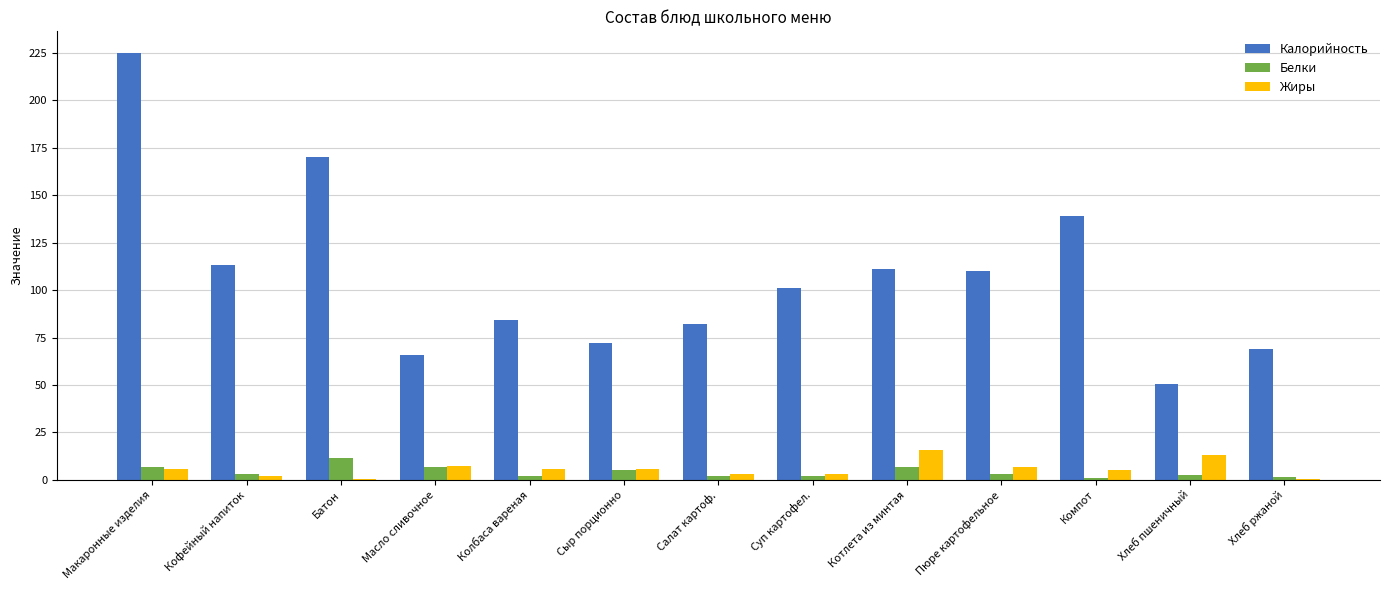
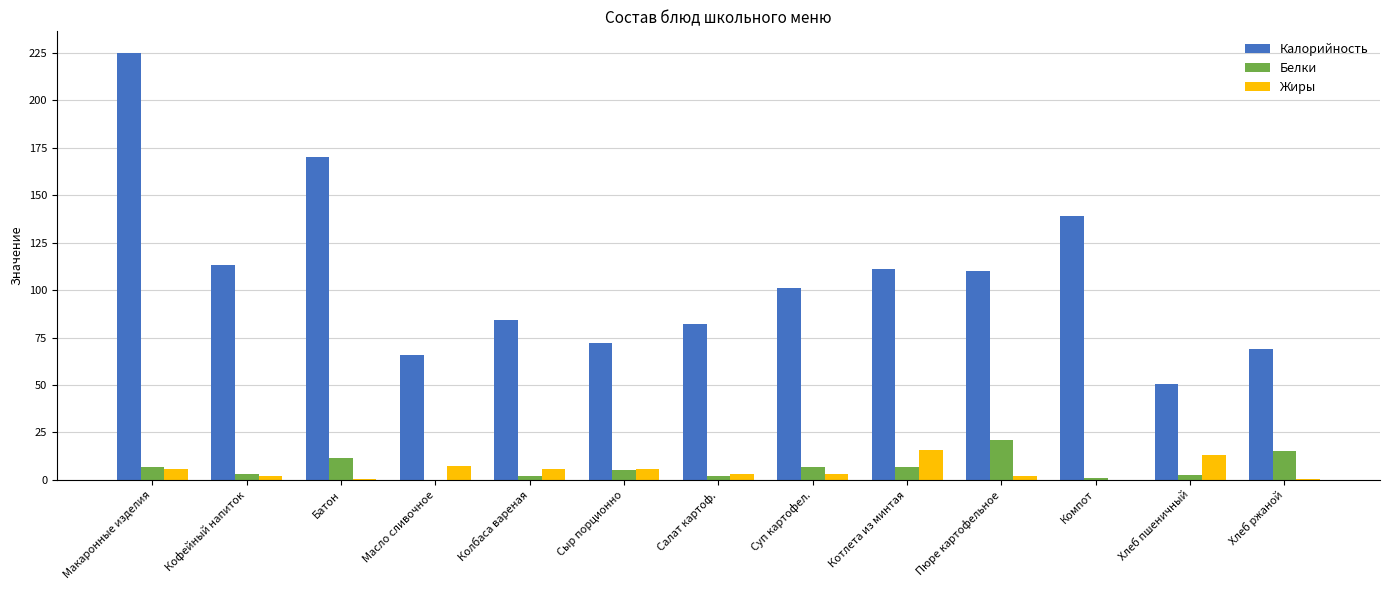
  {
    "Калорийность": {
      "Макаронные изделия": 225,
      "Кофейный напиток": 113,
      "Батон": 170,
      "Масло сливочное": 66,
      "Колбаса вареная": 84,
      "Сыр порционно": 72,
      "Салат картоф.": 82,
      "Суп картофел.": 101,
      "Котлета из минтая": 111,
      "Пюре картофельное": 110,
      "Компот": 139,
      "Хлеб пшеничный": 51,
      "Хлеб ржаной": 69
    },
    "Белки": {
      "Макаронные изделия": 7,
      "Кофейный напиток": 3,
      "Батон": 12,
-     "Масло сливочное": 7,
+     "Масло сливочное": 0,
      "Колбаса вареная": 2,
      "Сыр порционно": 5,
      "Салат картоф.": 2,
-     "Суп картофел.": 2,
+     "Суп картофел.": 7,
      "Котлета из минтая": 7,
-     "Пюре картофельное": 3,
+     "Пюре картофельное": 21,
      "Хлеб пшеничный": 2,
-     "Хлеб ржаной": 2
+     "Хлеб ржаной": 15
    },
    "Жиры": {
      "Макаронные изделия": 6,
      "Кофейный напиток": 2,
      "Масло сливочное": 7,
      "Колбаса вареная": 6,
      "Сыр порционно": 6,
      "Салат картоф.": 3,
      "Суп картофел.": 3,
      "Котлета из минтая": 16,
-     "Пюре картофельное": 7,
-     "Компот": 5,
+     "Пюре картофельное": 2,
+     "Компот": 0,
      "Хлеб пшеничный": 13
    }
  }
